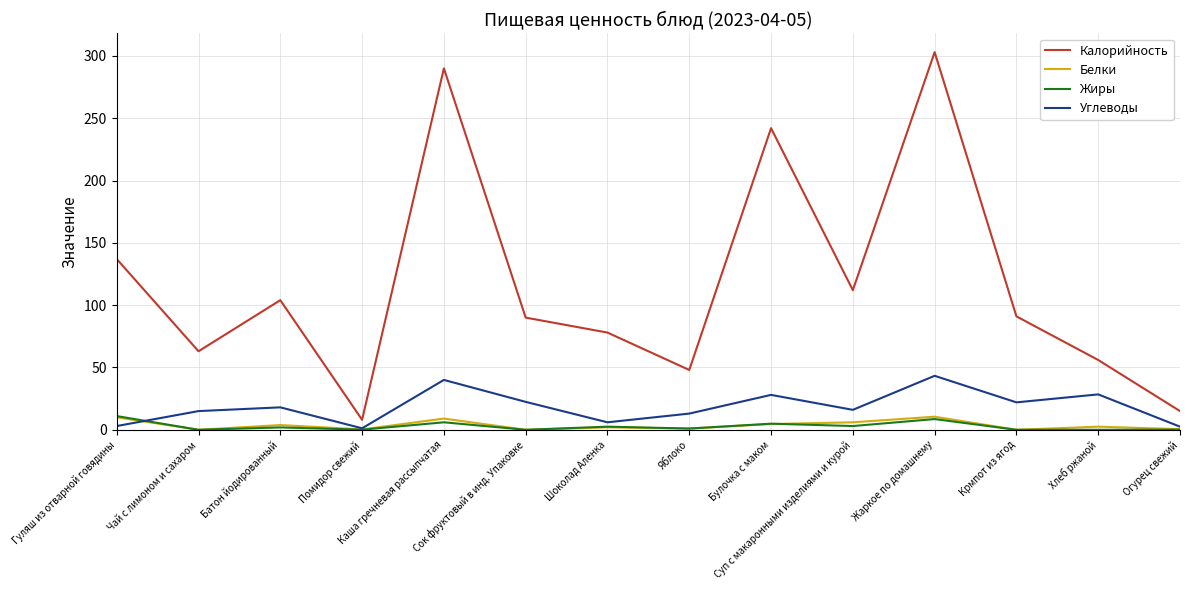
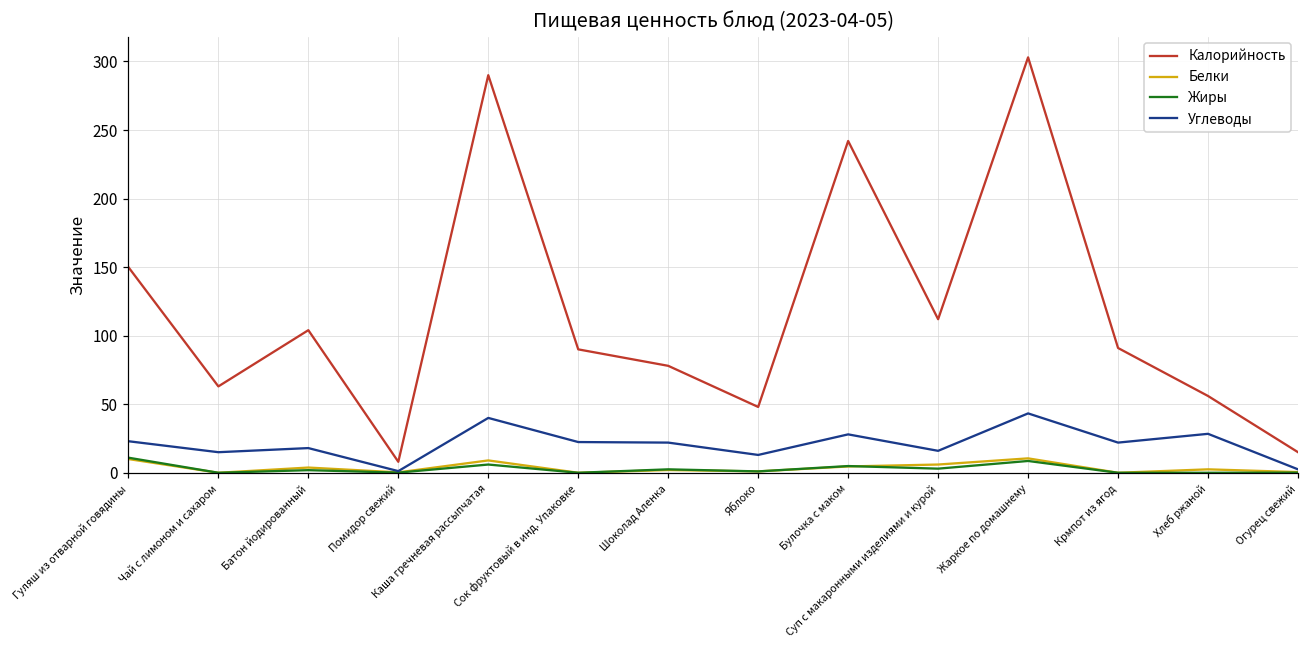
  {
    "Калорийность": {
-     "Гуляш из отварной говядины": 137,
+     "Гуляш из отварной говядины": 150,
      "Чай с лимоном и сахаром": 63,
      "Батон йодированный": 104,
      "Помидор свежий": 8,
      "Каша гречневая рассыпчатая": 290,
      "Сок фруктовый в инд. Упаковке": 90,
      "Шоколад Аленка": 78,
      "Яблоко": 48,
      "Булочка с маком": 242,
      "Суп с макаронными изделиями и курой": 112,
      "Жаркое по домашнему": 303,
      "Крмпот из ягод": 91,
      "Хлеб ржаной": 56,
      "Огурец свежий": 15
    },
    "Белки": {
      "Каша гречневая рассыпчатая": 9,
      "Суп с макаронными изделиями и курой": 6,
      "Хлеб ржаной": 3
    },
    "Жиры": {
      "Каша гречневая рассыпчатая": 6,
      "Суп с макаронными изделиями и курой": 3,
      "Хлеб ржаной": 0
    },
    "Углеводы": {
-     "Гуляш из отварной говядины": 3,
+     "Гуляш из отварной говядины": 23,
      "Чай с лимоном и сахаром": 15,
      "Батон йодированный": 18,
      "Каша гречневая рассыпчатая": 40,
      "Сок фруктовый в инд. Упаковке": 22,
-     "Шоколад Аленка": 6,
+     "Шоколад Аленка": 22,
      "Яблоко": 13,
      "Булочка с маком": 28,
      "Суп с макаронными изделиями и курой": 16,
      "Жаркое по домашнему": 43,
      "Крмпот из ягод": 22,
      "Хлеб ржаной": 28
    }
  }
